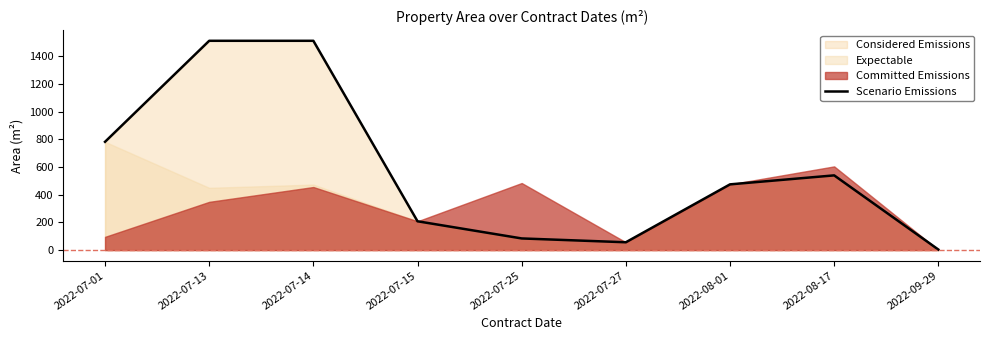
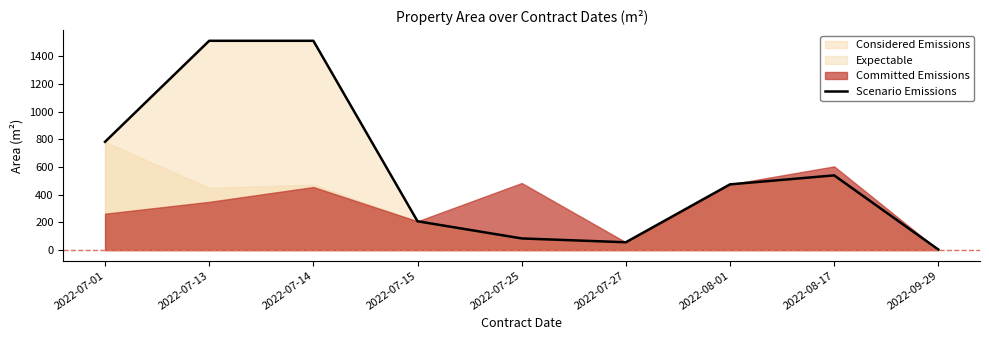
  {
    "Committed Emissions": {
-     "2022-07-01": 100,
+     "2022-07-01": 260,
      "2022-07-13": 350,
      "2022-07-25": 480,
      "2022-08-17": 600
    }
  }
